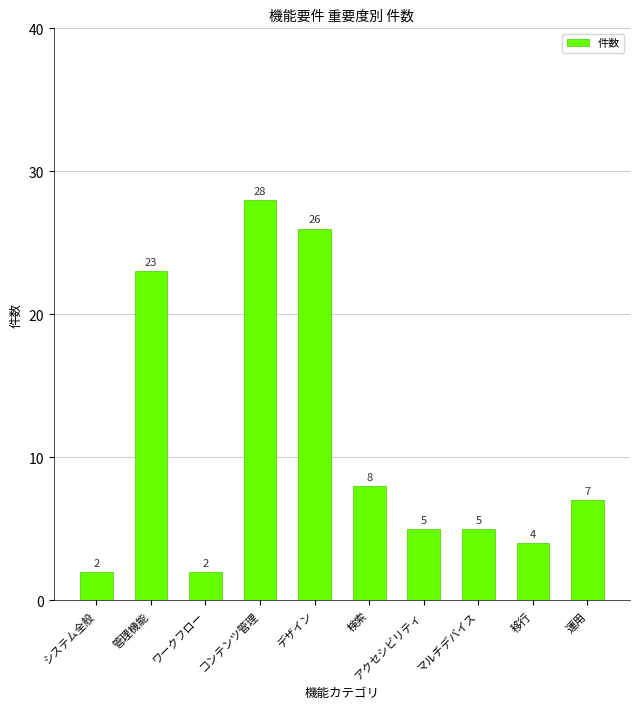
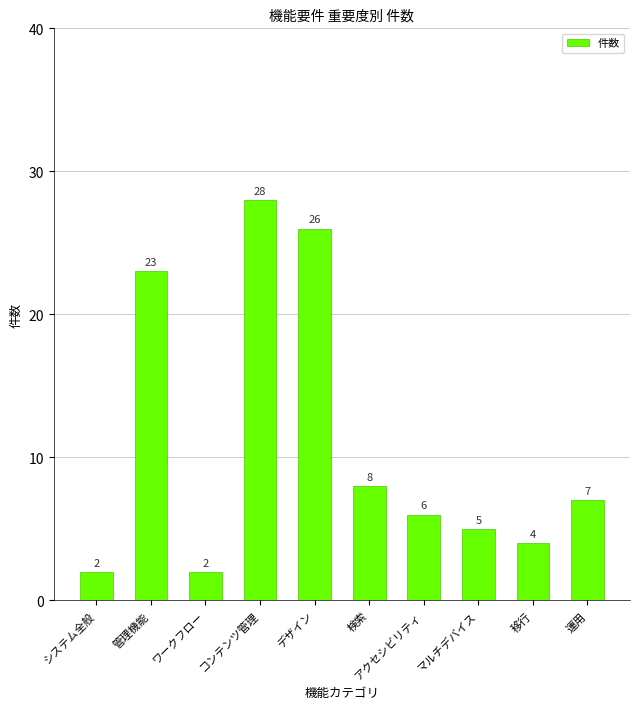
  {
    "システム全般": 2,
    "管理機能": 23,
    "ワークフロー": 2,
    "コンテンツ管理": 28,
    "デザイン": 26,
    "検索": 8,
-   "アクセシビリティ": 5,
+   "アクセシビリティ": 6,
    "マルチデバイス": 5,
    "移行": 4,
    "運用": 7
  }
